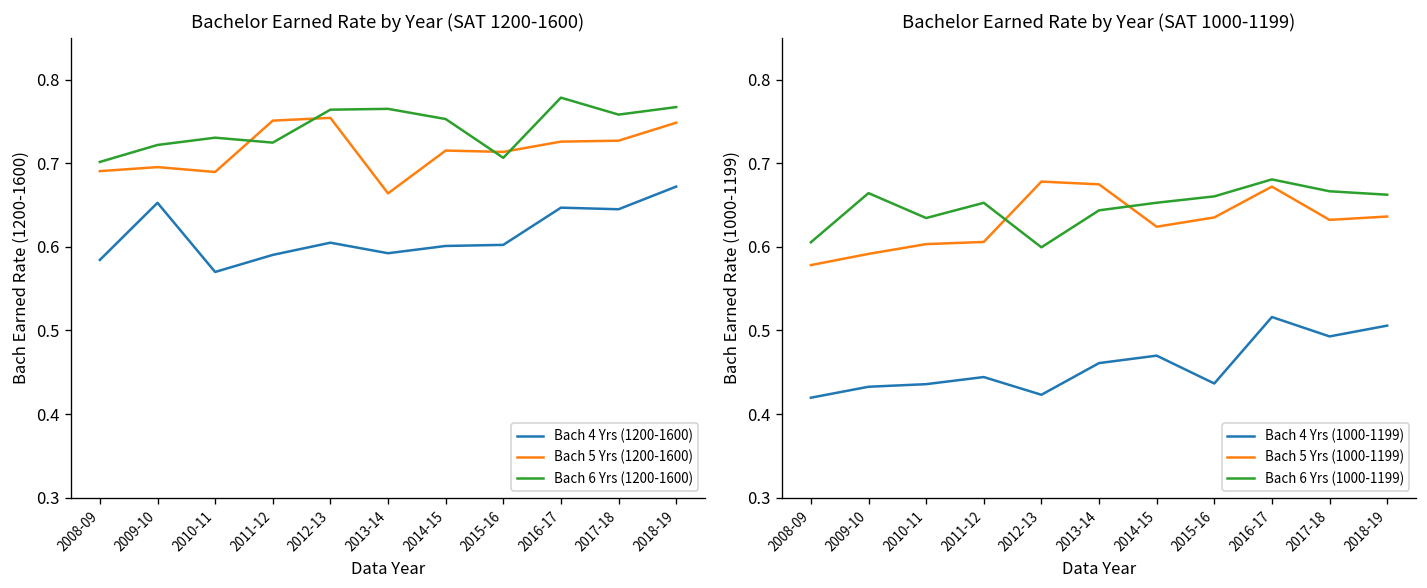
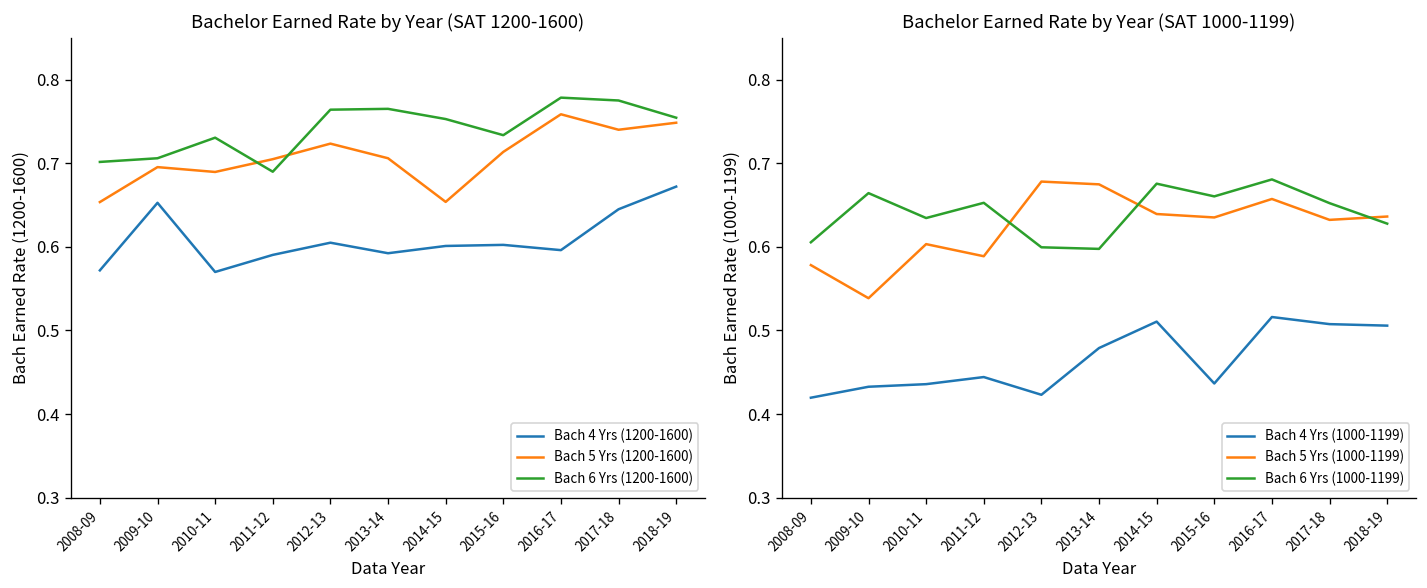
  {
    "Bachelor Earned Rate by Year (SAT 1200-1600)": {
      "Bach 4 Yrs (1200-1600)": {
-       "2008-09": 0.58,
+       "2008-09": 0.57,
        "2009-10": 0.65,
        "2010-11": 0.57,
        "2011-12": 0.59,
        "2012-13": 0.61,
        "2013-14": 0.59,
        "2014-15": 0.60,
        "2015-16": 0.60,
-       "2016-17": 0.65,
+       "2016-17": 0.60,
        "2017-18": 0.65,
        "2018-19": 0.67
      },
      "Bach 5 Yrs (1200-1600)": {
-       "2008-09": 0.69,
+       "2008-09": 0.65,
        "2009-10": 0.70,
        "2010-11": 0.69,
-       "2011-12": 0.75,
-       "2012-13": 0.75,
-       "2013-14": 0.66,
-       "2014-15": 0.72,
+       "2011-12": 0.70,
+       "2012-13": 0.72,
+       "2013-14": 0.71,
+       "2014-15": 0.65,
        "2015-16": 0.71,
-       "2016-17": 0.73,
-       "2017-18": 0.73,
+       "2016-17": 0.76,
+       "2017-18": 0.74,
        "2018-19": 0.75
      },
      "Bach 6 Yrs (1200-1600)": {
        "2008-09": 0.70,
-       "2009-10": 0.72,
+       "2009-10": 0.71,
        "2010-11": 0.73,
-       "2011-12": 0.72,
+       "2011-12": 0.69,
        "2012-13": 0.76,
        "2013-14": 0.77,
        "2014-15": 0.75,
-       "2015-16": 0.71,
+       "2015-16": 0.73,
        "2016-17": 0.78,
-       "2017-18": 0.76,
-       "2018-19": 0.77
+       "2017-18": 0.78,
+       "2018-19": 0.75
      }
    },
    "Bachelor Earned Rate by Year (SAT 1000-1199)": {
      "Bach 4 Yrs (1000-1199)": {
        "2008-09": 0.42,
        "2009-10": 0.43,
        "2010-11": 0.44,
        "2011-12": 0.44,
        "2012-13": 0.42,
-       "2013-14": 0.46,
-       "2014-15": 0.47,
+       "2013-14": 0.48,
+       "2014-15": 0.51,
        "2015-16": 0.44,
        "2016-17": 0.52,
-       "2017-18": 0.49,
+       "2017-18": 0.51,
        "2018-19": 0.51
      },
      "Bach 5 Yrs (1000-1199)": {
        "2008-09": 0.58,
-       "2009-10": 0.59,
+       "2009-10": 0.54,
        "2010-11": 0.60,
-       "2011-12": 0.61,
+       "2011-12": 0.59,
        "2012-13": 0.68,
        "2013-14": 0.67,
-       "2014-15": 0.62,
+       "2014-15": 0.64,
        "2015-16": 0.64,
-       "2016-17": 0.67,
+       "2016-17": 0.66,
        "2017-18": 0.63,
        "2018-19": 0.64
      },
      "Bach 6 Yrs (1000-1199)": {
        "2008-09": 0.61,
        "2009-10": 0.66,
        "2010-11": 0.63,
        "2011-12": 0.65,
        "2012-13": 0.60,
-       "2013-14": 0.64,
-       "2014-15": 0.65,
+       "2013-14": 0.60,
+       "2014-15": 0.68,
        "2015-16": 0.66,
        "2016-17": 0.68,
-       "2017-18": 0.67,
-       "2018-19": 0.66
+       "2017-18": 0.65,
+       "2018-19": 0.63
      }
    }
  }
